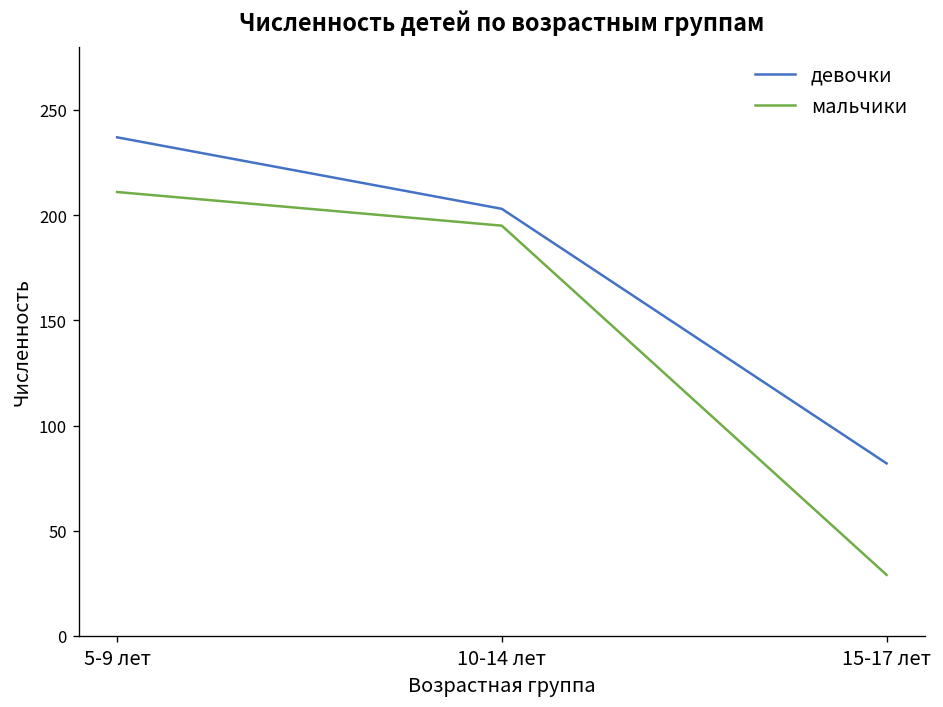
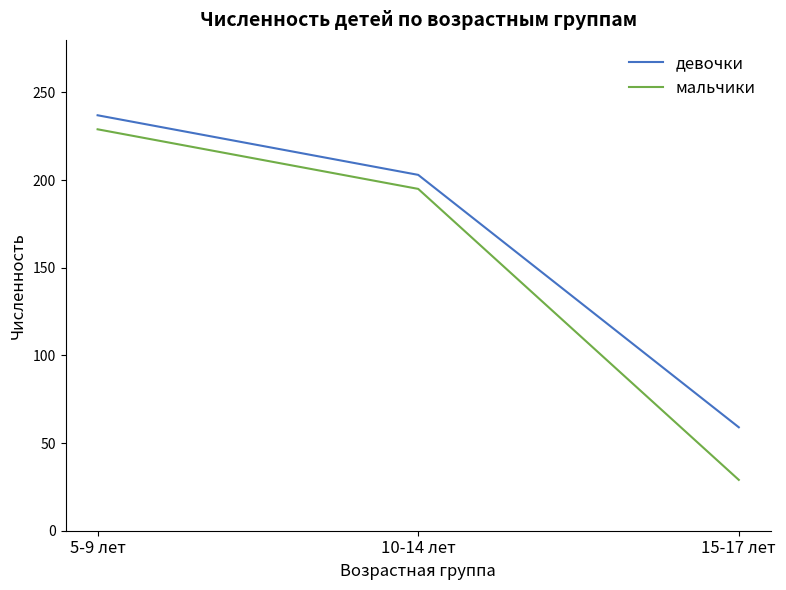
  {
    "девочки": {
      "5-9 лет": 237,
      "10-14 лет": 203,
-     "15-17 лет": 82
+     "15-17 лет": 59
    },
    "мальчики": {
-     "5-9 лет": 211,
+     "5-9 лет": 229,
      "10-14 лет": 195,
      "15-17 лет": 29
    }
  }
